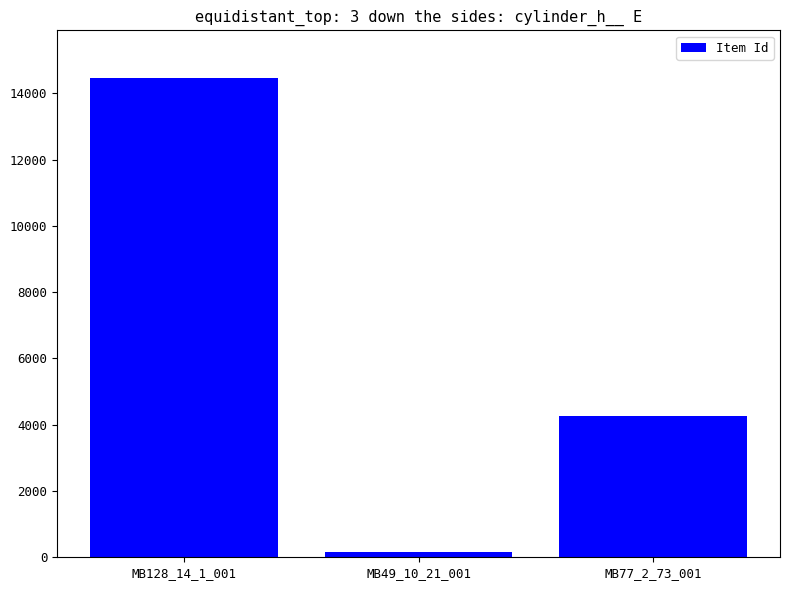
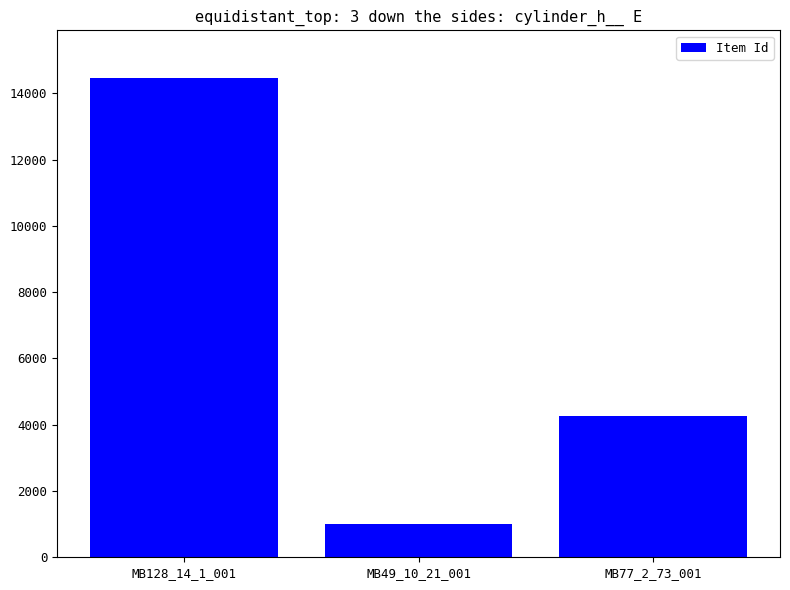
  {
    "MB128_14_1_001": 14500,
-   "MB49_10_21_001": 200,
+   "MB49_10_21_001": 1000,
    "MB77_2_73_001": 4300
  }
